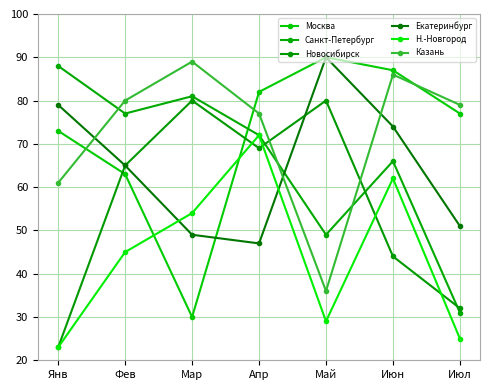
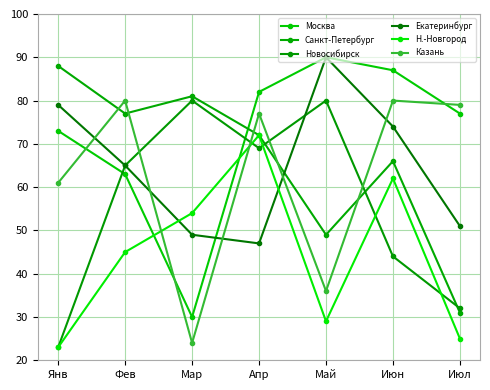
  {
    "Казань": {
      "Янв": 61,
      "Фев": 80,
-     "Мар": 89,
+     "Мар": 24,
      "Апр": 77,
      "Май": 36,
-     "Июн": 86,
+     "Июн": 80,
      "Июл": 79
    }
  }
